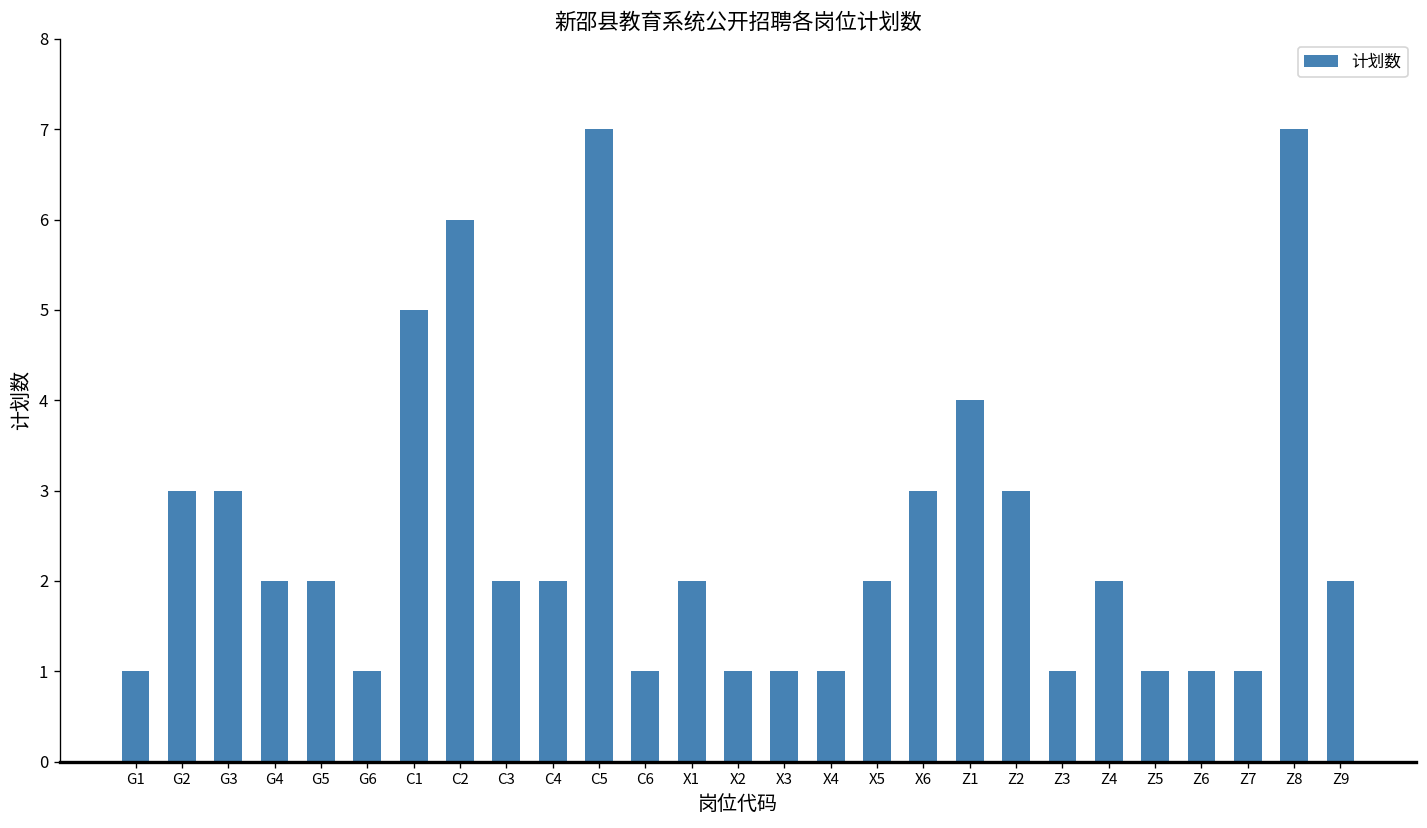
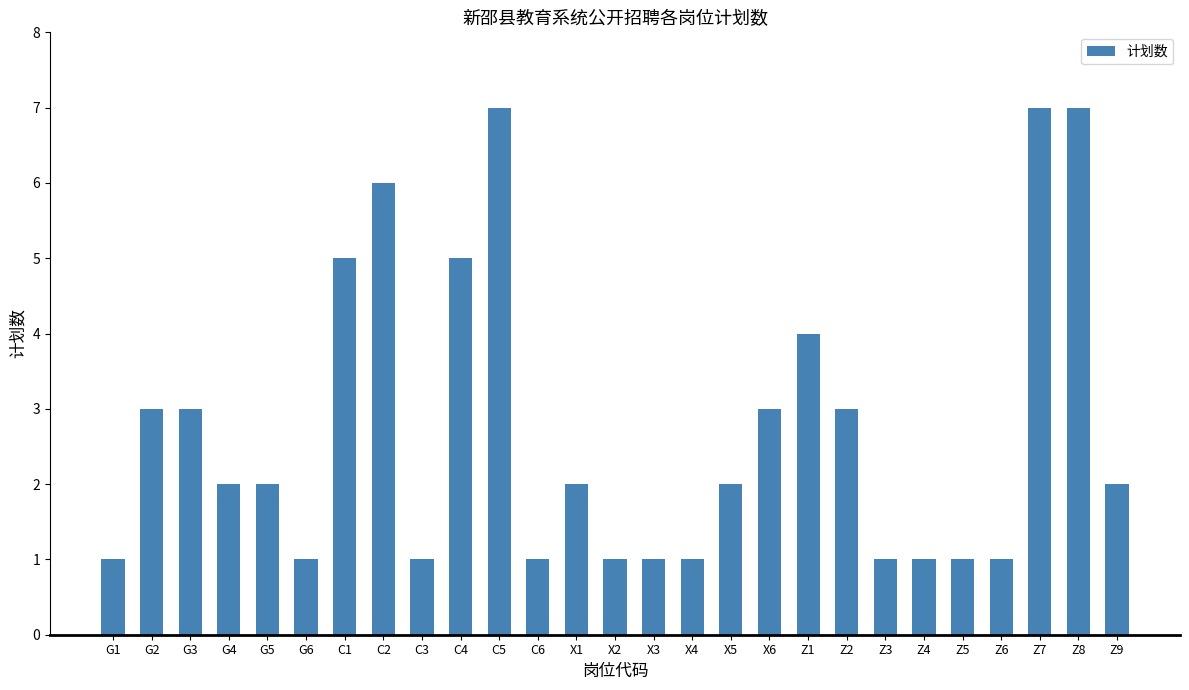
  {
    "G1": 1,
    "G2": 3,
    "G3": 3,
    "G4": 2,
    "G5": 2,
    "G6": 1,
    "C1": 5,
    "C2": 6,
-   "C3": 2,
-   "C4": 2,
+   "C3": 1,
+   "C4": 5,
    "C5": 7,
    "C6": 1,
    "X1": 2,
    "X2": 1,
    "X3": 1,
    "X4": 1,
    "X5": 2,
    "X6": 3,
    "Z1": 4,
    "Z2": 3,
    "Z3": 1,
-   "Z4": 2,
+   "Z4": 1,
    "Z5": 1,
    "Z6": 1,
-   "Z7": 1,
+   "Z7": 7,
    "Z8": 7,
    "Z9": 2
  }
